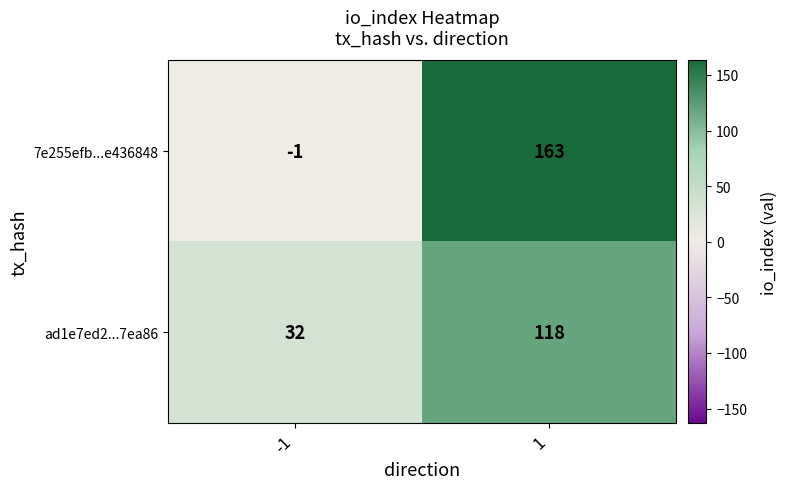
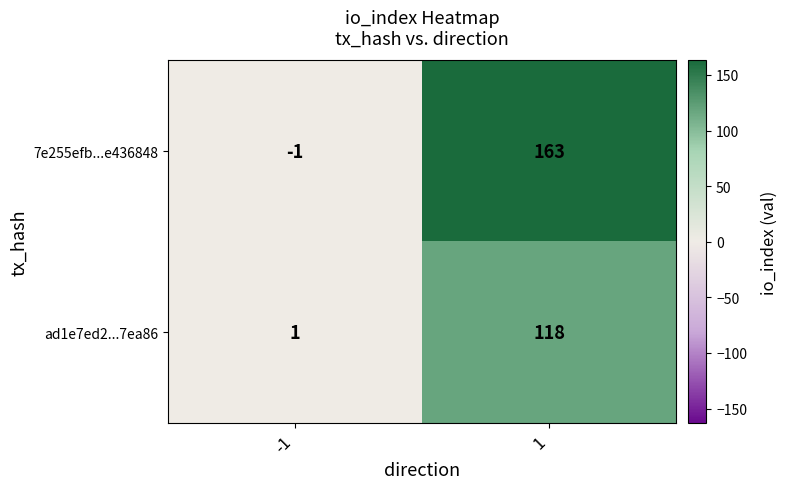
  {
    "7e255efb...e436848": {
      "-1": -1,
      "1": 163
    },
    "ad1e7ed2...7ea86": {
-     "-1": 32,
+     "-1": 1,
      "1": 118
    }
  }
